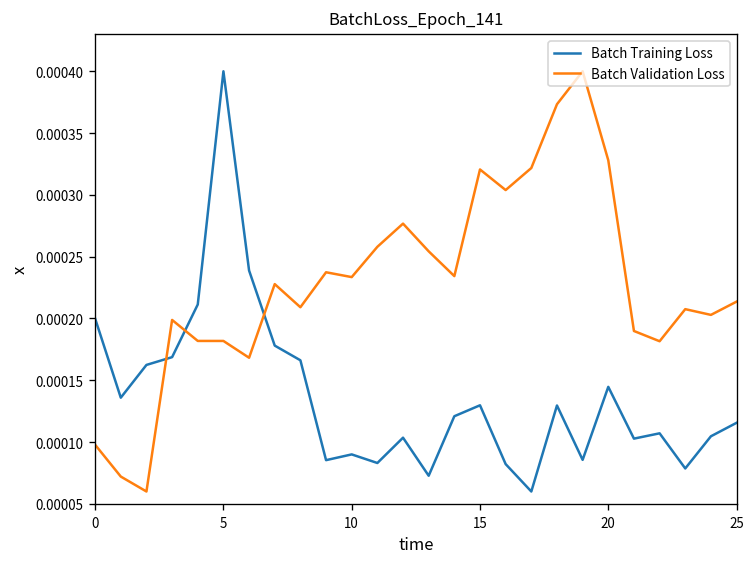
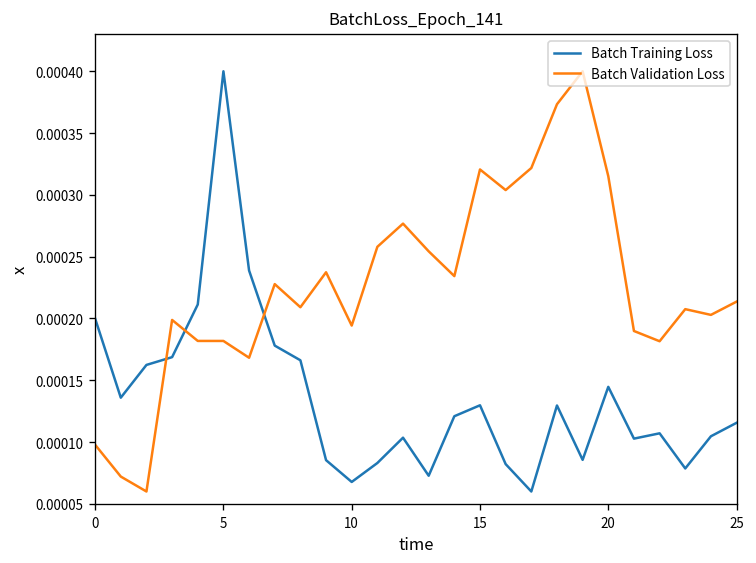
  {
    "Batch Training Loss": {
      "0": 0.000200,
      "5": 0.000400,
-     "10": 0.000090,
+     "10": 0.000068,
      "15": 0.000130,
      "20": 0.000145,
      "25": 0.000116
    },
    "Batch Validation Loss": {
      "0": 0.000098,
      "5": 0.000182,
-     "10": 0.000233,
+     "10": 0.000194,
      "15": 0.000321,
-     "20": 0.000328,
+     "20": 0.000315,
      "25": 0.000214
    }
  }
